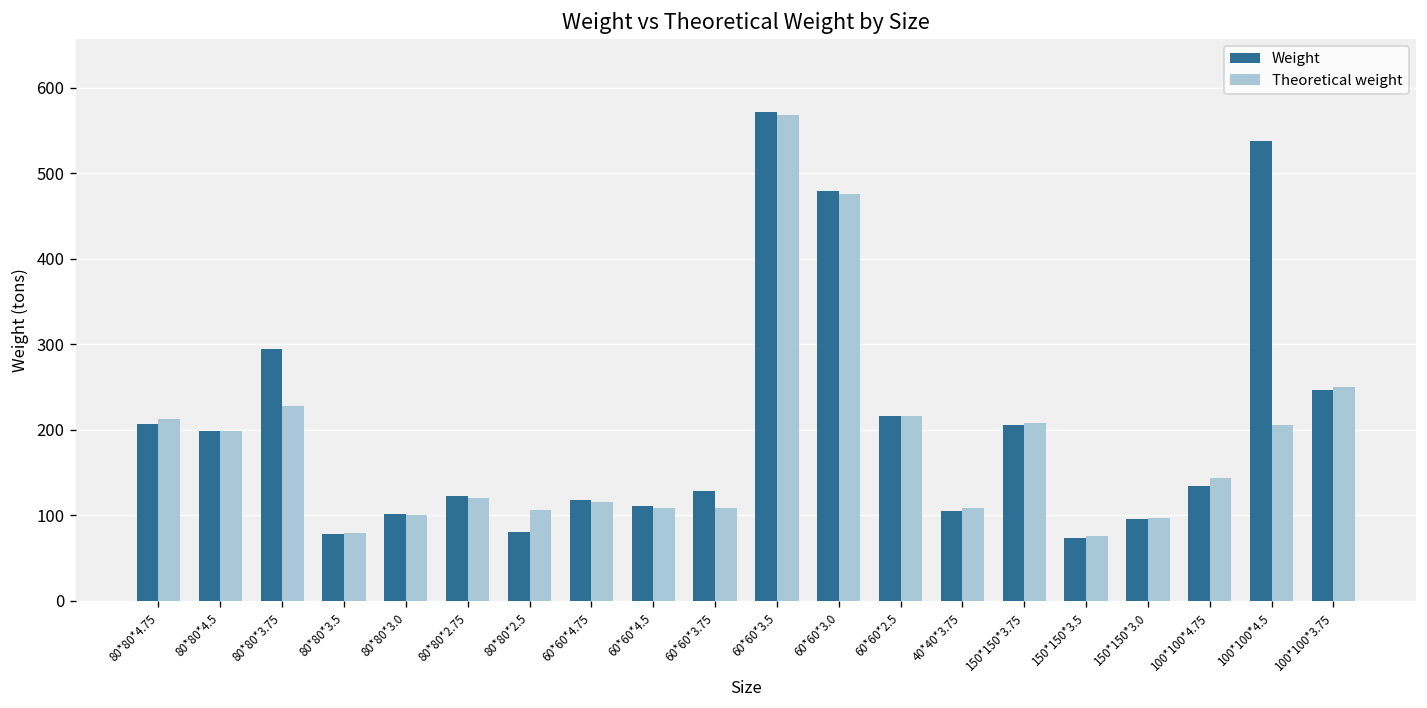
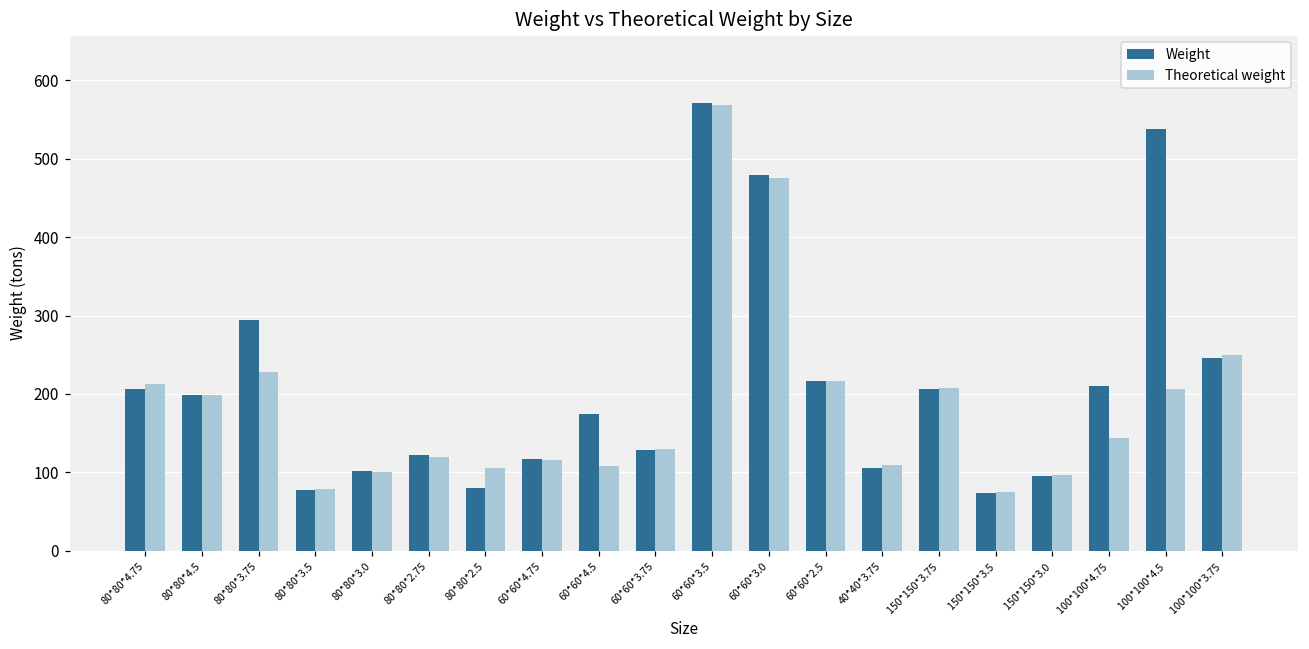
  {
    "Weight": {
      "80*80*4.75": 210,
      "80*80*4.5": 200,
      "80*80*3.75": 290,
      "80*80*3.5": 80,
      "80*80*3.0": 100,
      "80*80*2.75": 120,
      "80*80*2.5": 80,
      "60*60*4.75": 120,
-     "60*60*4.5": 110,
+     "60*60*4.5": 170,
      "60*60*3.75": 130,
      "60*60*3.5": 570,
      "60*60*3.0": 480,
      "60*60*2.5": 220,
      "40*40*3.75": 110,
      "150*150*3.75": 210,
      "150*150*3.5": 70,
      "150*150*3.0": 100,
-     "100*100*4.75": 130,
+     "100*100*4.75": 210,
      "100*100*4.5": 540,
      "100*100*3.75": 250
    },
    "Theoretical weight": {
      "80*80*4.75": 210,
      "80*80*4.5": 200,
      "80*80*3.75": 230,
      "80*80*3.5": 80,
      "80*80*3.0": 100,
      "80*80*2.75": 120,
      "80*80*2.5": 110,
      "60*60*4.75": 120,
      "60*60*4.5": 110,
-     "60*60*3.75": 110,
+     "60*60*3.75": 130,
      "60*60*3.5": 570,
      "60*60*3.0": 480,
      "60*60*2.5": 220,
      "40*40*3.75": 110,
      "150*150*3.75": 210,
      "150*150*3.5": 80,
      "150*150*3.0": 100,
      "100*100*4.75": 140,
      "100*100*4.5": 210,
      "100*100*3.75": 250
    }
  }
